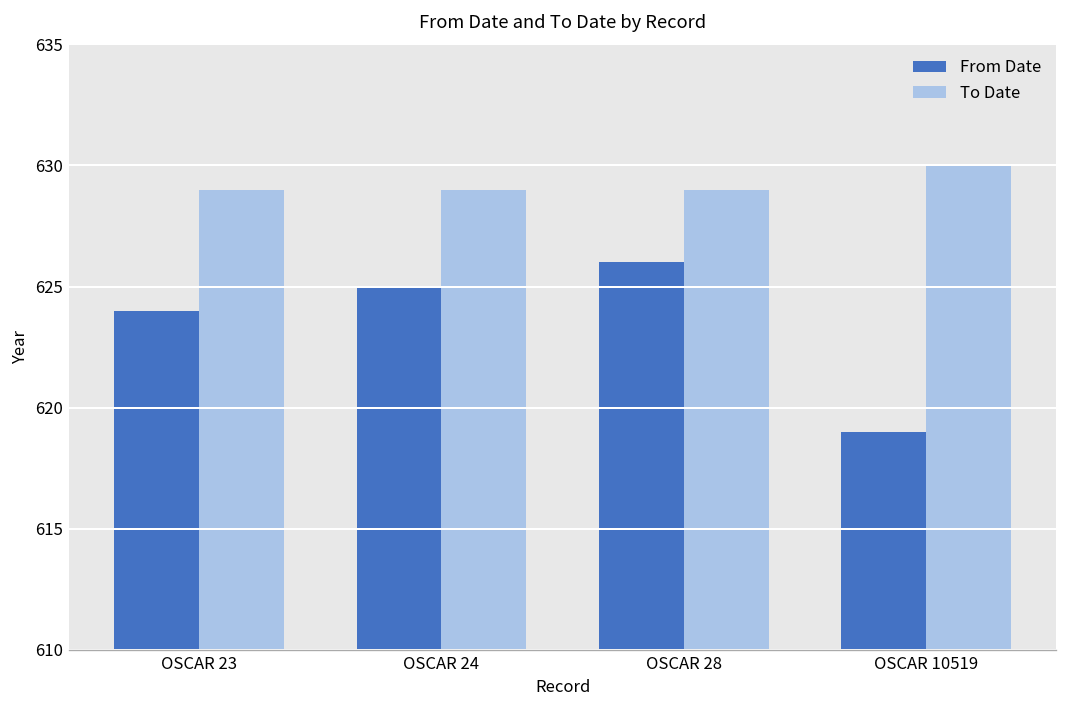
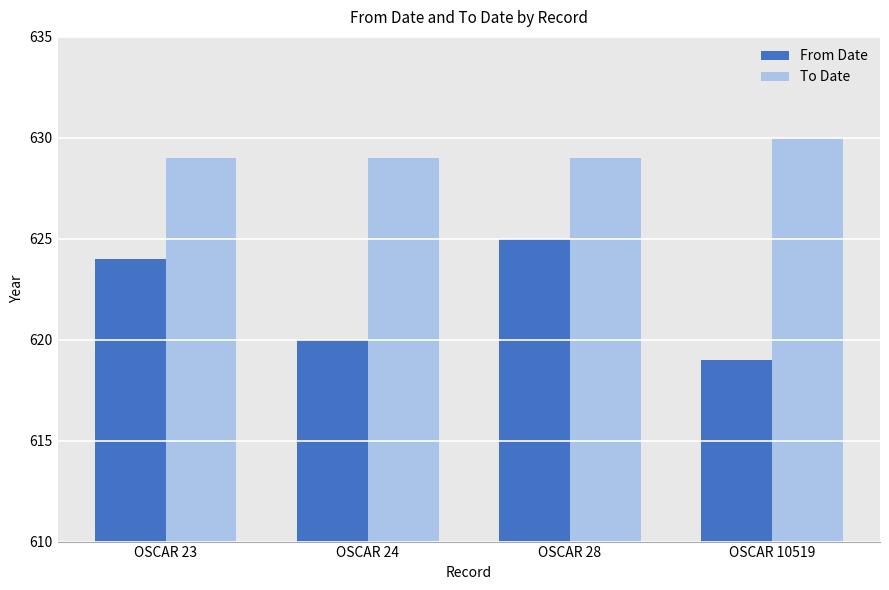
  {
    "From Date": {
      "OSCAR 23": 624,
-     "OSCAR 24": 625,
-     "OSCAR 28": 626,
+     "OSCAR 24": 620,
+     "OSCAR 28": 625,
      "OSCAR 10519": 619
    },
    "To Date": {
      "OSCAR 23": 629,
      "OSCAR 24": 629,
      "OSCAR 28": 629,
      "OSCAR 10519": 630
    }
  }
